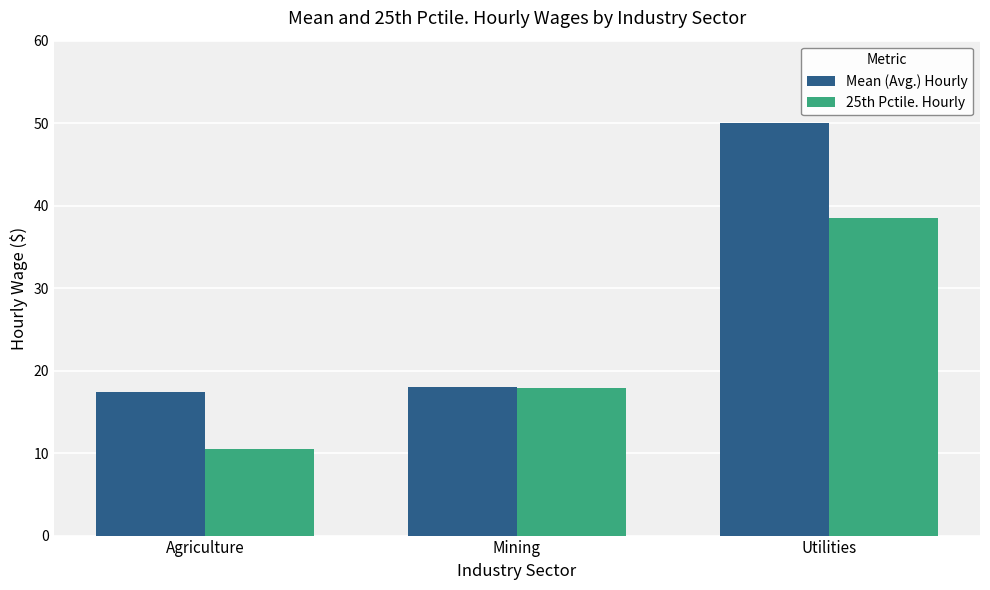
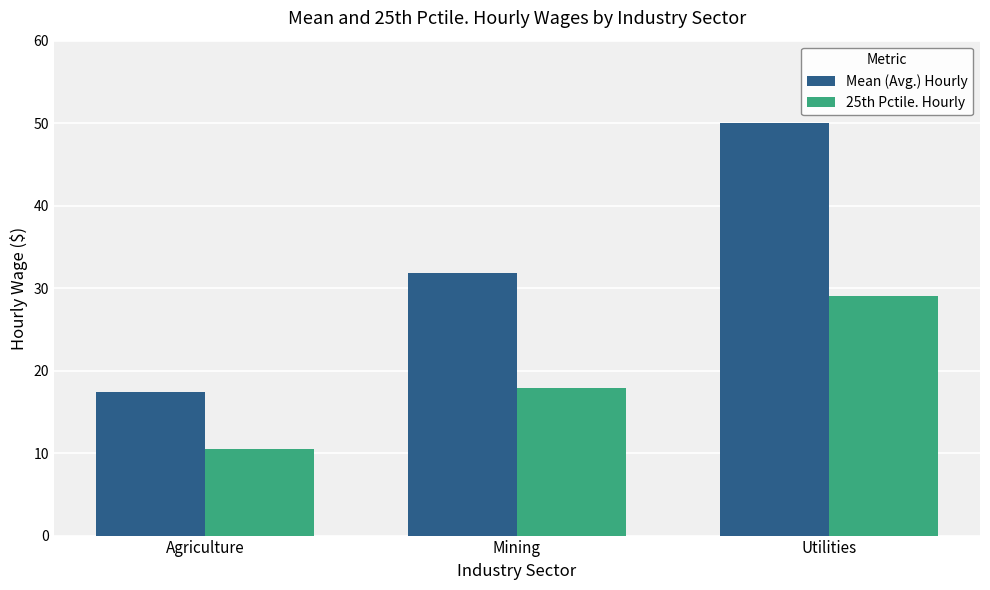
  {
    "Mean (Avg.) Hourly": {
      "Agriculture": 17,
-     "Mining": 18,
+     "Mining": 32,
      "Utilities": 50
    },
    "25th Pctile. Hourly": {
      "Agriculture": 11,
      "Mining": 18,
-     "Utilities": 38
+     "Utilities": 29
    }
  }
